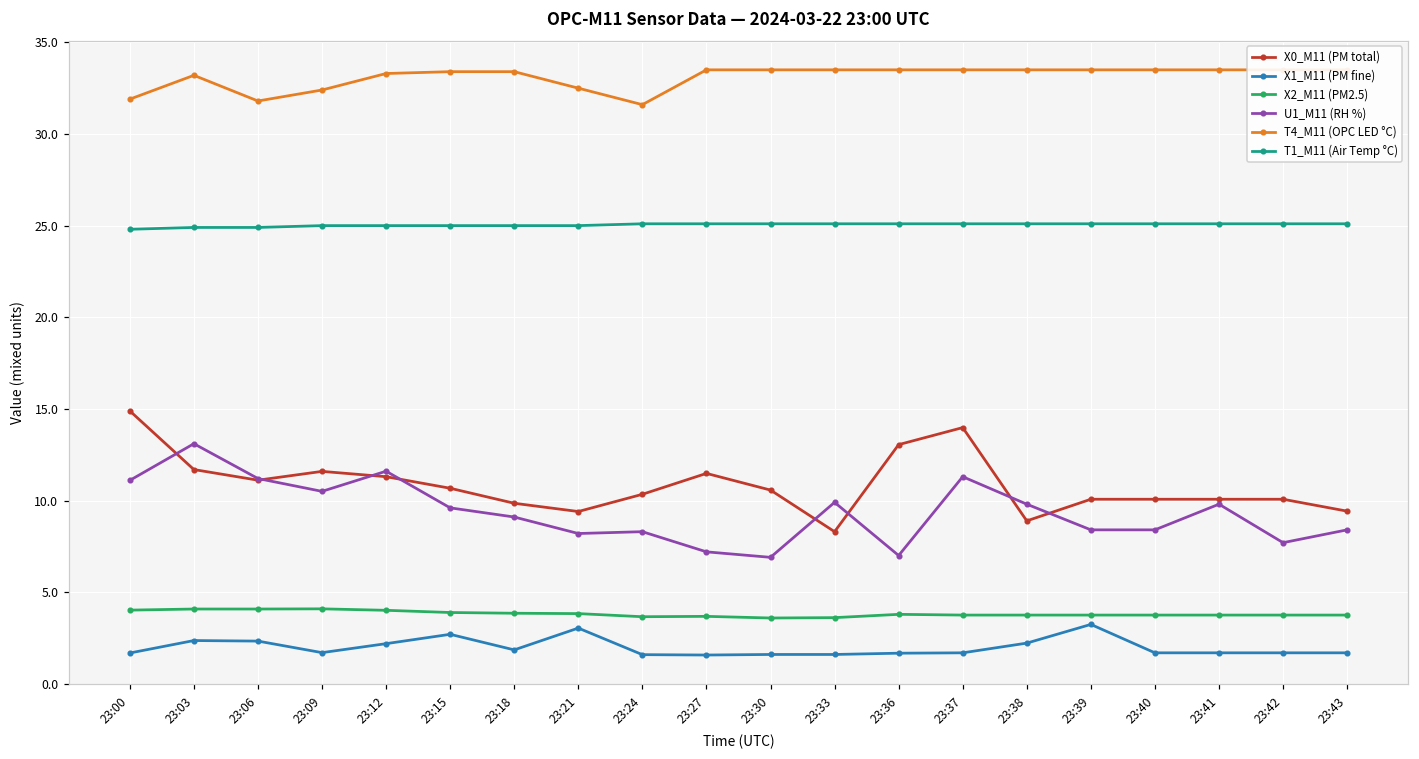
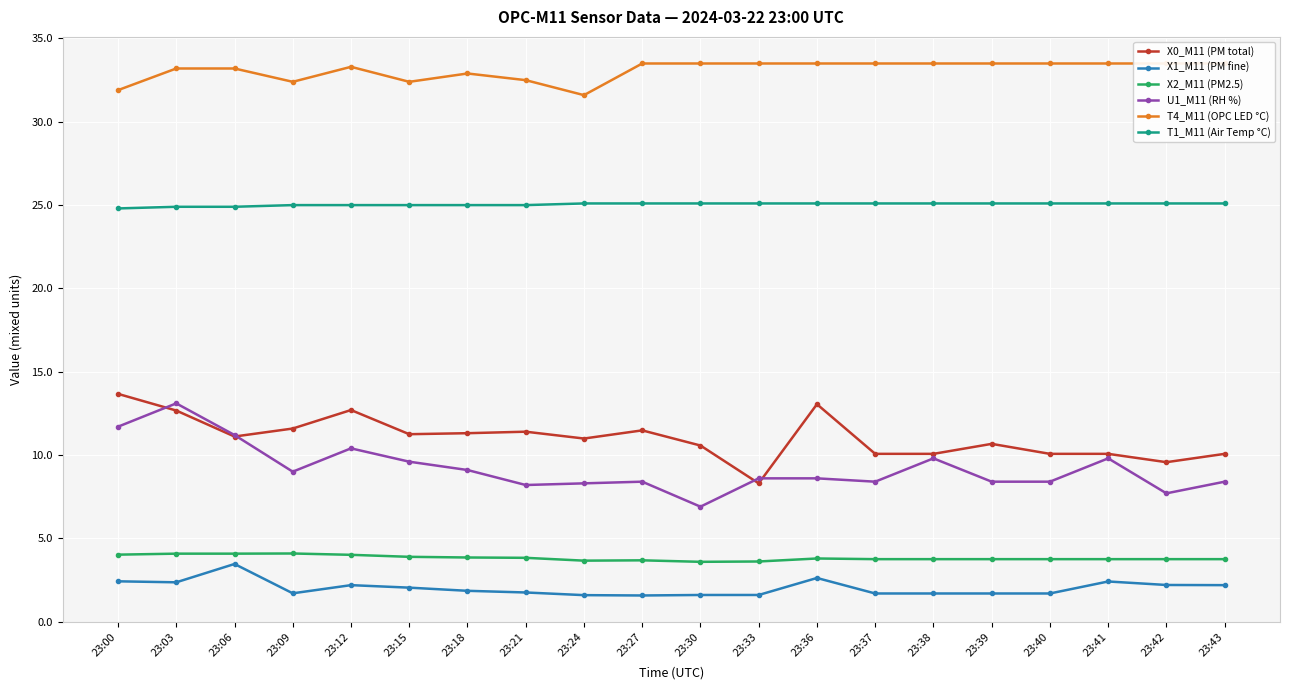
  {
    "X0_M11 (PM total)": {
-     "23:00": 14.9,
-     "23:03": 11.7,
+     "23:00": 13.7,
+     "23:03": 12.7,
      "23:09": 11.6,
-     "23:12": 11.3,
-     "23:15": 10.7,
-     "23:18": 9.9,
-     "23:21": 9.4,
-     "23:24": 10.3,
+     "23:12": 12.7,
+     "23:15": 11.3,
+     "23:18": 11.3,
+     "23:21": 11.4,
+     "23:24": 11.0,
      "23:27": 11.5,
      "23:30": 10.6,
      "23:33": 8.3,
      "23:36": 13.1,
-     "23:37": 14.0,
-     "23:38": 8.9,
-     "23:39": 10.1,
+     "23:37": 10.1,
+     "23:38": 10.1,
+     "23:39": 10.7,
      "23:40": 10.1,
      "23:41": 10.1,
-     "23:42": 10.1,
-     "23:43": 9.4
+     "23:42": 9.6,
+     "23:43": 10.1
    },
    "X1_M11 (PM fine)": {
-     "23:00": 1.7,
+     "23:00": 2.4,
      "23:03": 2.4,
-     "23:06": 2.3,
+     "23:06": 3.5,
      "23:09": 1.7,
      "23:12": 2.2,
-     "23:15": 2.7,
+     "23:15": 2.0,
      "23:18": 1.9,
-     "23:21": 3.0,
+     "23:21": 1.8,
      "23:24": 1.6,
      "23:27": 1.6,
      "23:30": 1.6,
      "23:33": 1.6,
-     "23:36": 1.7,
+     "23:36": 2.6,
      "23:37": 1.7,
-     "23:38": 2.2,
-     "23:39": 3.2,
+     "23:38": 1.7,
+     "23:39": 1.7,
      "23:40": 1.7,
-     "23:41": 1.7,
-     "23:42": 1.7,
-     "23:43": 1.7
+     "23:41": 2.4,
+     "23:42": 2.2,
+     "23:43": 2.2
    },
    "U1_M11 (RH %)": {
-     "23:00": 11.1,
+     "23:00": 11.7,
      "23:03": 13.1,
-     "23:09": 10.5,
-     "23:12": 11.6,
+     "23:09": 9.0,
+     "23:12": 10.4,
      "23:15": 9.6,
      "23:18": 9.1,
      "23:21": 8.2,
      "23:24": 8.3,
-     "23:27": 7.2,
+     "23:27": 8.4,
      "23:30": 6.9,
-     "23:33": 9.9,
-     "23:36": 7.0,
-     "23:37": 11.3,
+     "23:33": 8.6,
+     "23:36": 8.6,
+     "23:37": 8.4,
      "23:38": 9.8,
      "23:39": 8.4,
      "23:40": 8.4,
      "23:41": 9.8,
      "23:42": 7.7,
      "23:43": 8.4
    },
    "T4_M11 (OPC LED °C)": {
      "23:00": 31.9,
      "23:03": 33.2,
-     "23:06": 31.8,
+     "23:06": 33.2,
      "23:09": 32.4,
      "23:12": 33.3,
-     "23:15": 33.4,
-     "23:18": 33.4,
+     "23:15": 32.4,
+     "23:18": 32.9,
      "23:21": 32.5,
      "23:24": 31.6,
      "23:27": 33.5,
      "23:30": 33.5,
      "23:33": 33.5,
      "23:36": 33.5,
      "23:37": 33.5,
      "23:38": 33.5,
      "23:39": 33.5,
      "23:40": 33.5,
      "23:41": 33.5
    }
  }
